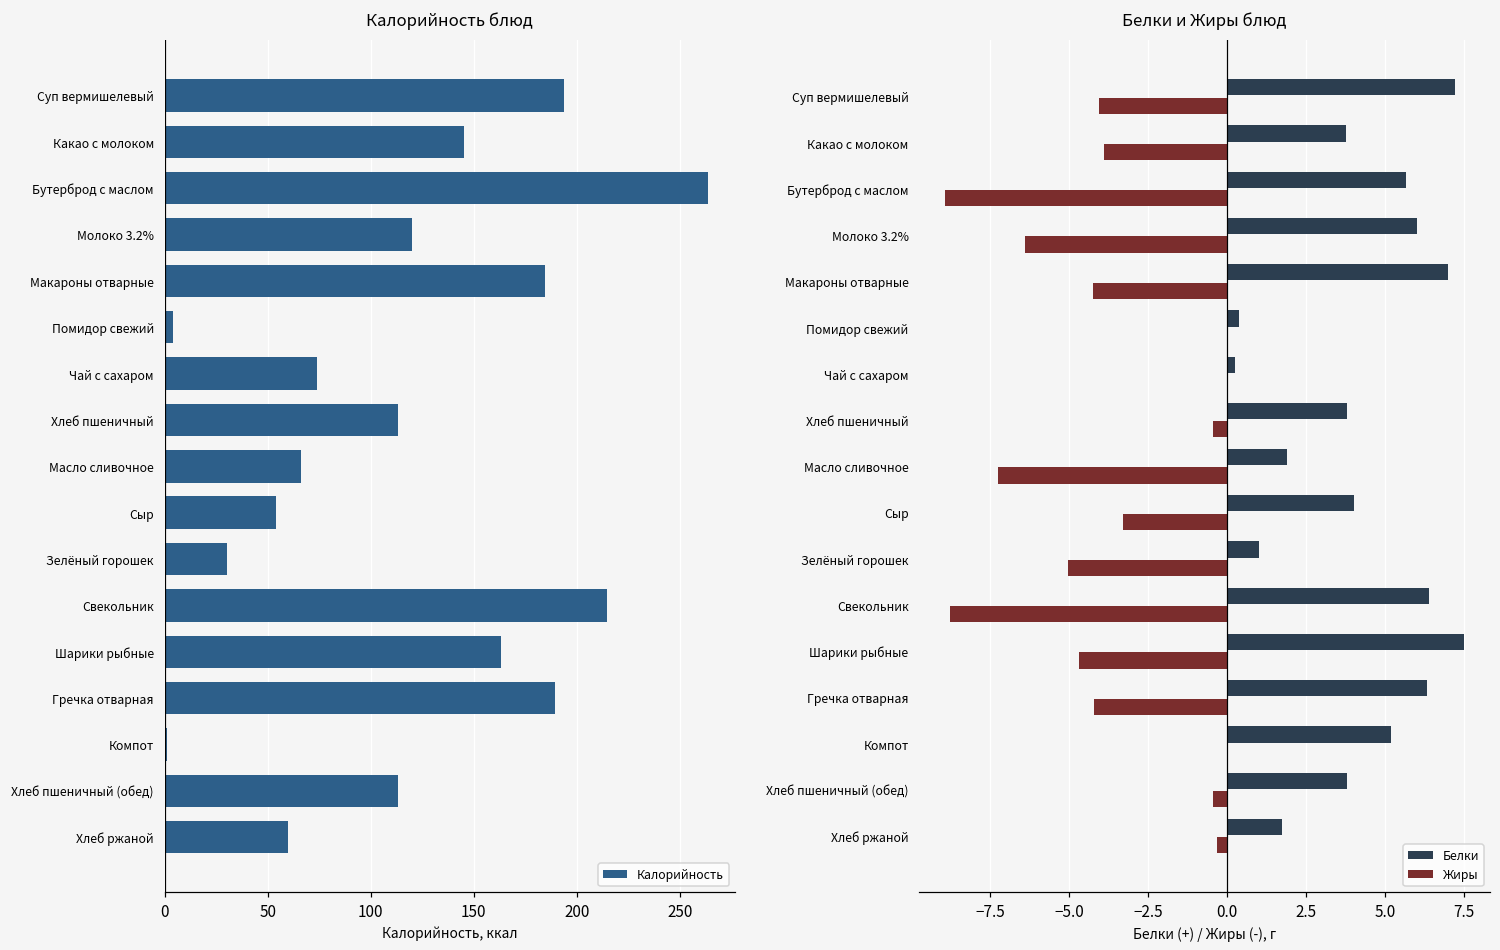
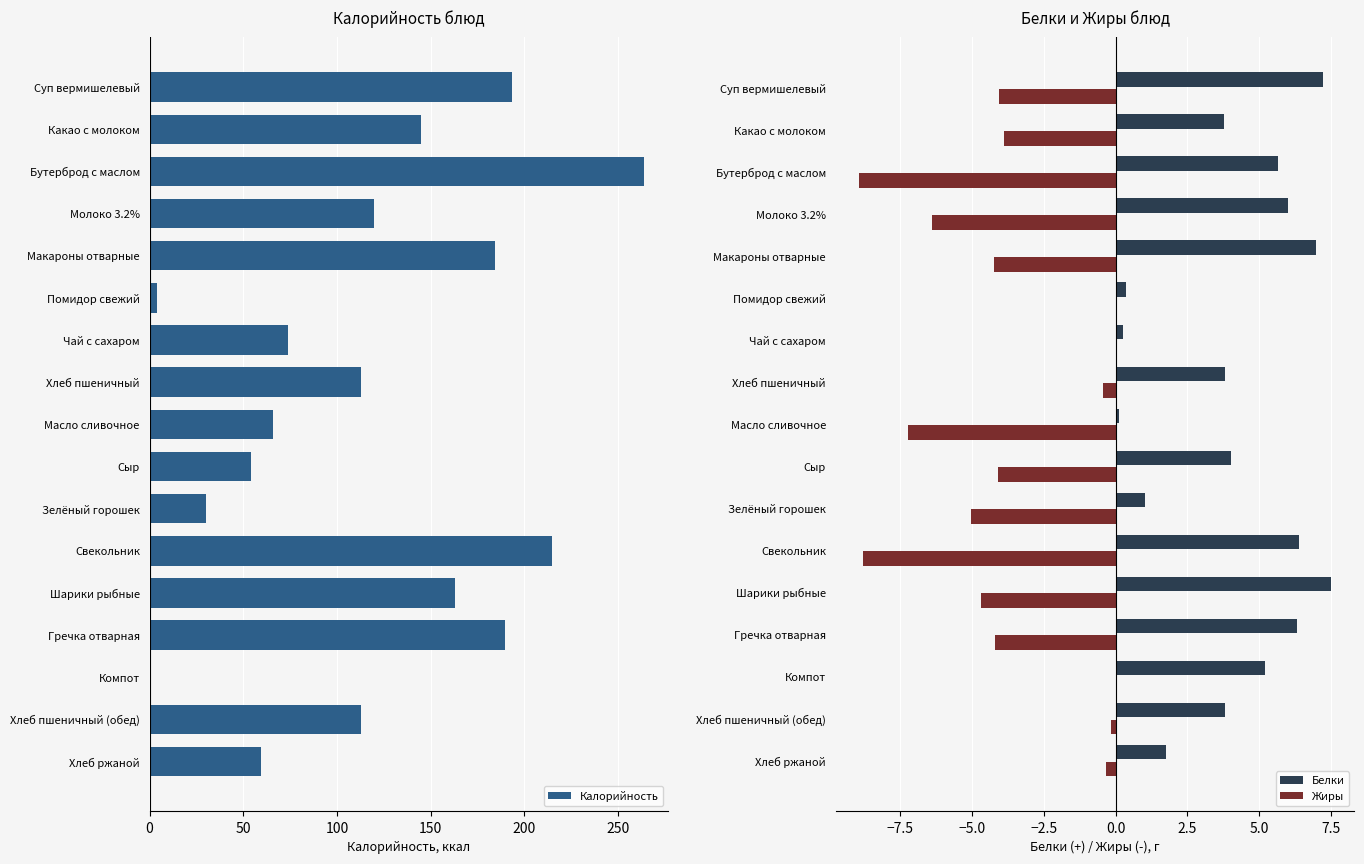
  {
    "Калорийность блюд": {
      "Суп вермишелевый": 194,
      "Какао с молоком": 145,
      "Бутерброд с маслом": 264,
      "Молоко 3.2%": 120,
      "Макароны отварные": 184,
      "Помидор свежий": 4,
      "Чай с сахаром": 74,
      "Хлеб пшеничный": 113,
      "Масло сливочное": 66,
      "Сыр": 54,
      "Зелёный горошек": 30,
      "Свекольник": 215,
      "Шарики рыбные": 163,
      "Гречка отварная": 190,
      "Хлеб пшеничный (обед)": 113,
      "Хлеб ржаной": 60
    },
    "Белки и Жиры блюд": {
      "Белки": {
        "Суп вермишелевый": 7.2,
        "Какао с молоком": 3.8,
        "Бутерброд с маслом": 5.7,
        "Молоко 3.2%": 6.0,
        "Макароны отварные": 7.0,
        "Помидор свежий": 0.4,
        "Чай с сахаром": 0.2,
        "Хлеб пшеничный": 3.8,
-       "Масло сливочное": 1.9,
+       "Масло сливочное": 0.1,
        "Сыр": 4.0,
        "Зелёный горошек": 1.0,
        "Свекольник": 6.4,
        "Шарики рыбные": 7.5,
        "Гречка отварная": 6.3,
        "Компот": 5.2,
        "Хлеб пшеничный (обед)": 3.8,
        "Хлеб ржаной": 1.7
      },
      "Жиры": {
        "Суп вермишелевый": -4.1,
        "Какао с молоком": -3.9,
        "Бутерброд с маслом": -8.9,
        "Молоко 3.2%": -6.4,
        "Макароны отварные": -4.3,
        "Помидор свежий": 0.0,
        "Чай с сахаром": 0.0,
        "Хлеб пшеничный": -0.5,
        "Масло сливочное": -7.3,
-       "Сыр": -3.3,
+       "Сыр": -4.1,
        "Зелёный горошек": -5.0,
        "Свекольник": -8.8,
        "Шарики рыбные": -4.7,
        "Гречка отварная": -4.2,
        "Компот": 0.0,
-       "Хлеб пшеничный (обед)": -0.5,
+       "Хлеб пшеничный (обед)": -0.2,
        "Хлеб ржаной": -0.3
      }
    }
  }
